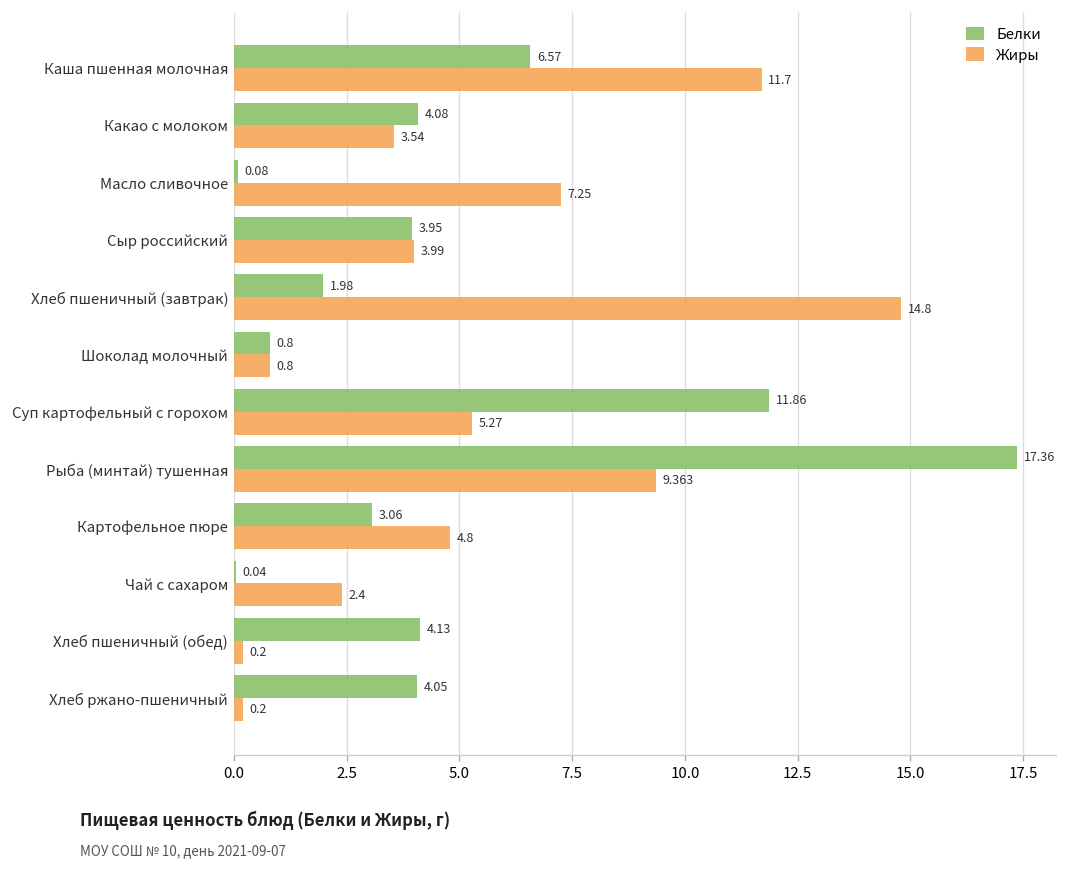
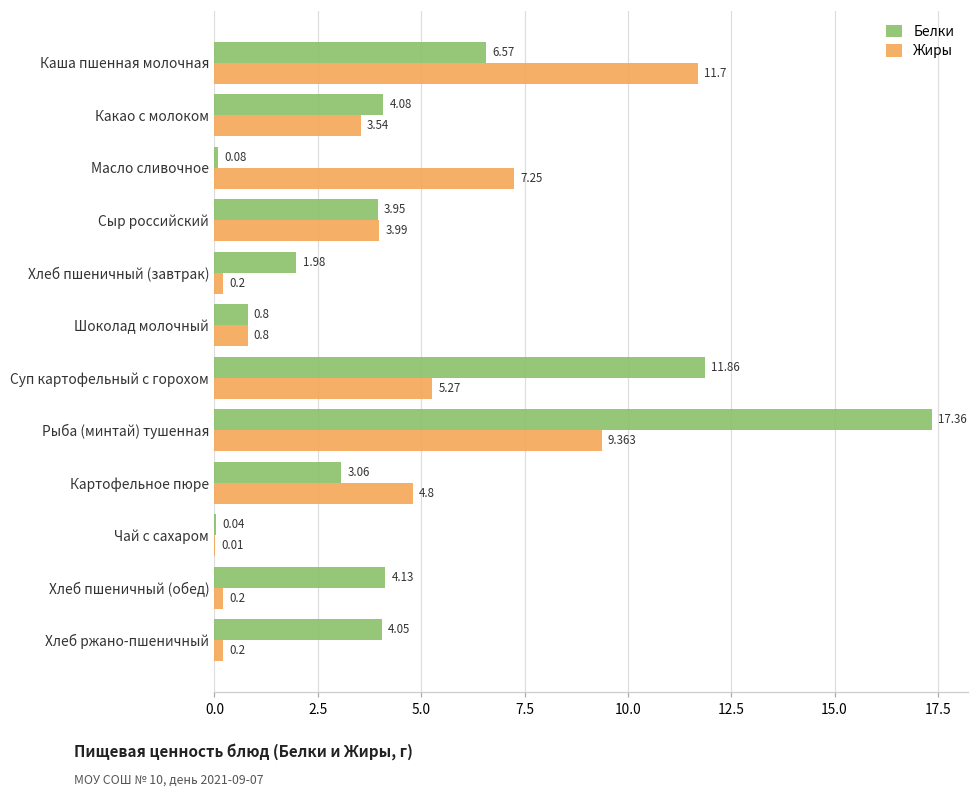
  {
    "Белки": {
      "Каша пшенная молочная": 6.57,
      "Какао с молоком": 4.08,
      "Масло сливочное": 0.08,
      "Сыр российский": 3.95,
      "Хлеб пшеничный (завтрак)": 1.98,
      "Шоколад молочный": 0.8,
      "Суп картофельный с горохом": 11.86,
      "Рыба (минтай) тушенная": 17.36,
      "Картофельное пюре": 3.06,
      "Чай с сахаром": 0.04,
      "Хлеб пшеничный (обед)": 4.13,
      "Хлеб ржано-пшеничный": 4.05
    },
    "Жиры": {
      "Каша пшенная молочная": 11.7,
      "Какао с молоком": 3.54,
      "Масло сливочное": 7.25,
      "Сыр российский": 3.99,
-     "Хлеб пшеничный (завтрак)": 14.8,
+     "Хлеб пшеничный (завтрак)": 0.2,
      "Шоколад молочный": 0.8,
      "Суп картофельный с горохом": 5.27,
      "Рыба (минтай) тушенная": 9.363,
      "Картофельное пюре": 4.8,
-     "Чай с сахаром": 2.4,
+     "Чай с сахаром": 0.01,
      "Хлеб пшеничный (обед)": 0.2,
      "Хлеб ржано-пшеничный": 0.2
    }
  }
